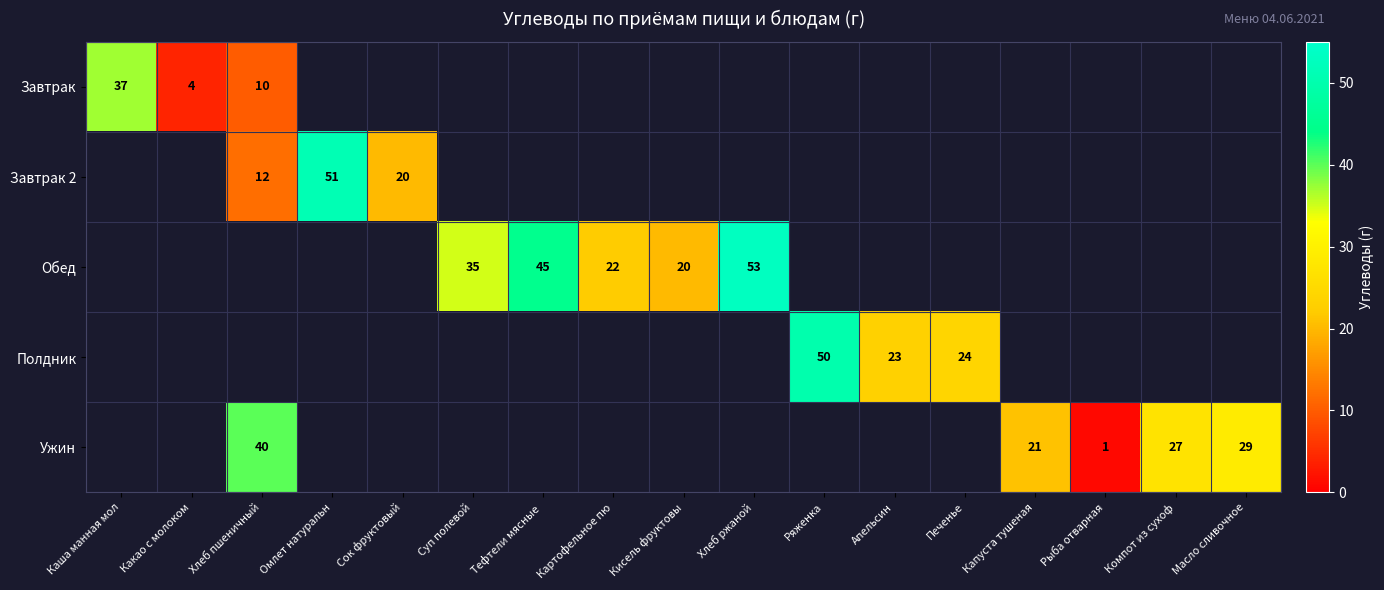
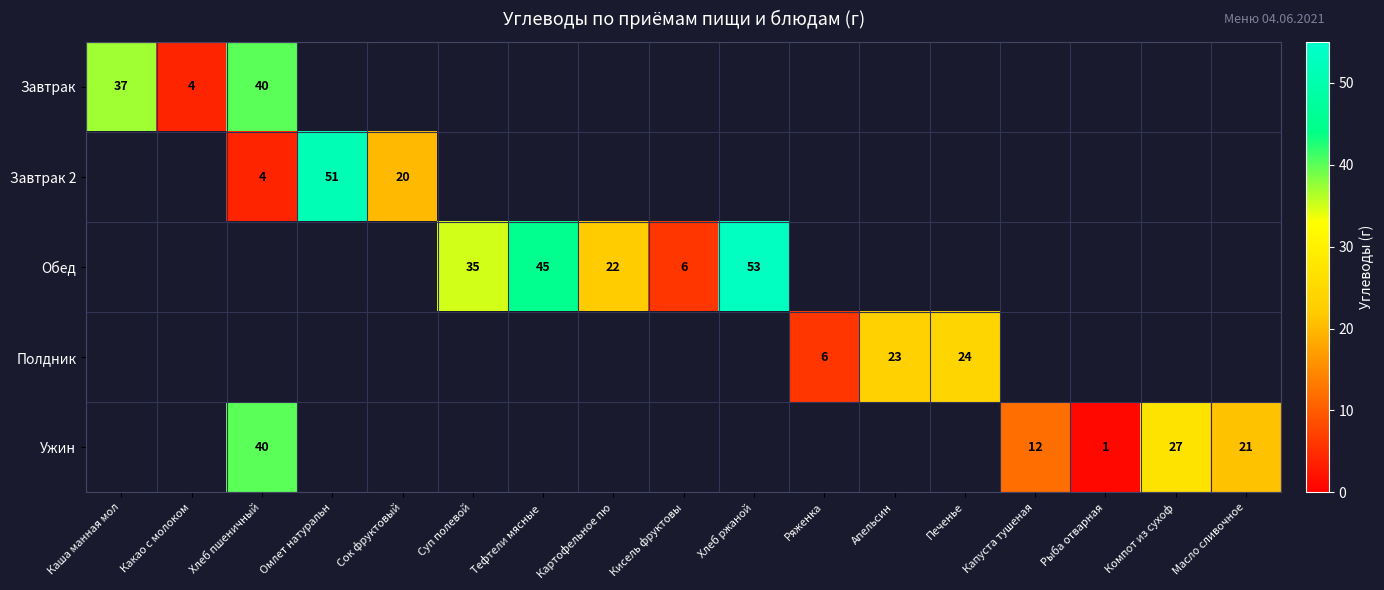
  {
    "Завтрак": {
      "Каша манная мол": 37,
      "Какао с молоком": 4,
-     "Хлеб пшеничный": 10
+     "Хлеб пшеничный": 40
    },
    "Завтрак 2": {
-     "Хлеб пшеничный": 12,
+     "Хлеб пшеничный": 4,
      "Омлет натуральн": 51,
      "Сок фруктовый": 20
    },
    "Обед": {
      "Суп полевой": 35,
      "Тефтели мясные": 45,
      "Картофельное пю": 22,
-     "Кисель фруктовы": 20,
+     "Кисель фруктовы": 6,
      "Хлеб ржаной": 53
    },
    "Полдник": {
-     "Ряженка": 50,
+     "Ряженка": 6,
      "Апельсин": 23,
      "Печенье": 24
    },
    "Ужин": {
      "Хлеб пшеничный": 40,
-     "Капуста тушеная": 21,
+     "Капуста тушеная": 12,
      "Рыба отварная": 1,
      "Компот из сухоф": 27,
-     "Масло сливочное": 29
+     "Масло сливочное": 21
    }
  }
